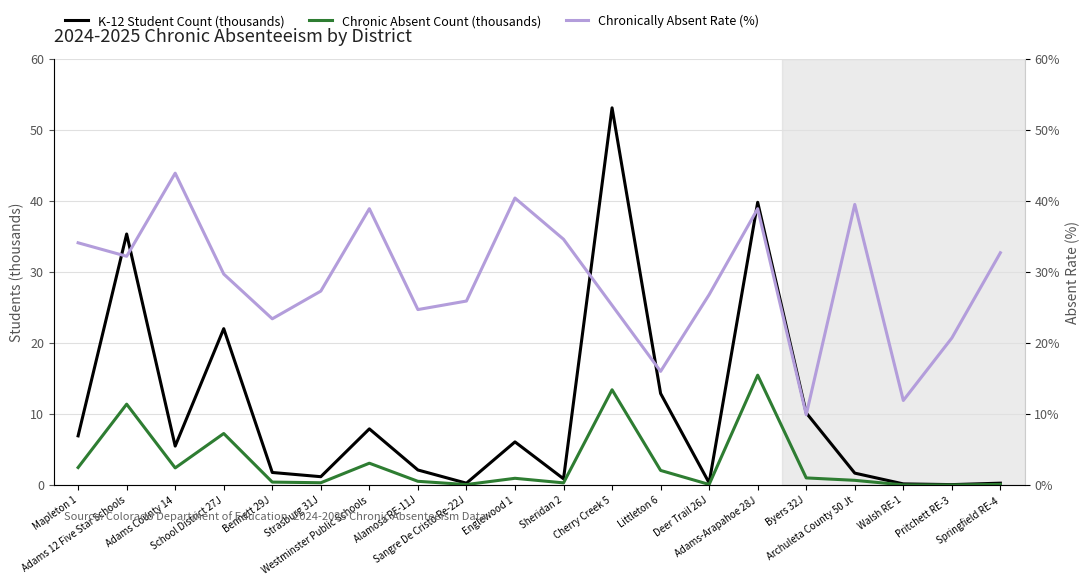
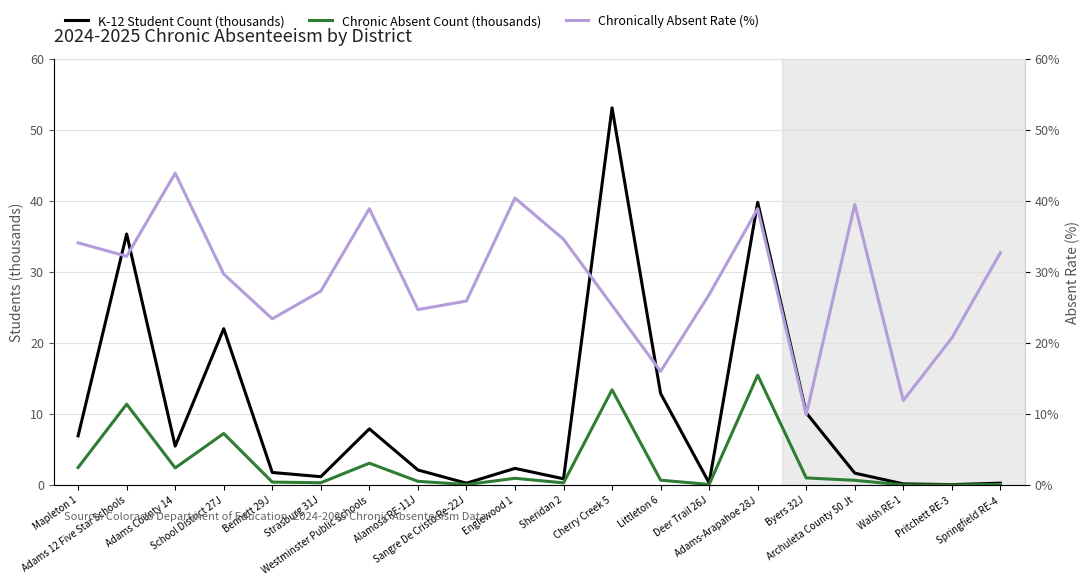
  {
    "K-12 Student Count (thousands)": {
      "Mapleton 1": "7",
      "Adams 12 Five Star Schools": "35",
      "Adams County 14": "5",
      "School District 27J": "22",
      "Bennett 29J": "2",
      "Strasburg 31J": "1",
      "Westminster Public Schools": "8",
      "Alamosa RE-11J": "2",
-     "Englewood 1": "6",
+     "Englewood 1": "2",
      "Sheridan 2": "1",
      "Cherry Creek 5": "53",
      "Littleton 6": "13",
      "Adams-Arapahoe 28J": "40",
      "Byers 32J": "10",
      "Archuleta County 50 Jt": "2"
    },
    "Chronic Absent Count (thousands)": {
      "Mapleton 1": "2",
      "Adams 12 Five Star Schools": "11",
      "Adams County 14": "2",
      "School District 27J": "7",
      "Bennett 29J": "0",
      "Strasburg 31J": "0",
      "Westminster Public Schools": "3",
      "Alamosa RE-11J": "1",
      "Englewood 1": "1",
      "Sheridan 2": "0",
      "Cherry Creek 5": "13",
-     "Littleton 6": "2",
+     "Littleton 6": "1",
      "Adams-Arapahoe 28J": "15",
      "Byers 32J": "1",
      "Archuleta County 50 Jt": "1"
    },
    "Chronically Absent Rate (%)": {
      "Mapleton 1": "34%",
      "Adams 12 Five Star Schools": "32%",
      "Adams County 14": "44%",
      "School District 27J": "30%",
      "Bennett 29J": "23%",
      "Strasburg 31J": "27%",
      "Westminster Public Schools": "39%",
      "Alamosa RE-11J": "25%",
      "Sangre De Cristo Re-22J": "26%",
      "Englewood 1": "40%",
      "Sheridan 2": "35%",
      "Cherry Creek 5": "25%",
      "Littleton 6": "16%",
      "Deer Trail 26J": "27%",
      "Adams-Arapahoe 28J": "39%",
      "Byers 32J": "10%",
      "Archuleta County 50 Jt": "40%",
      "Walsh RE-1": "12%",
      "Pritchett RE-3": "21%",
      "Springfield RE-4": "33%"
    }
  }
